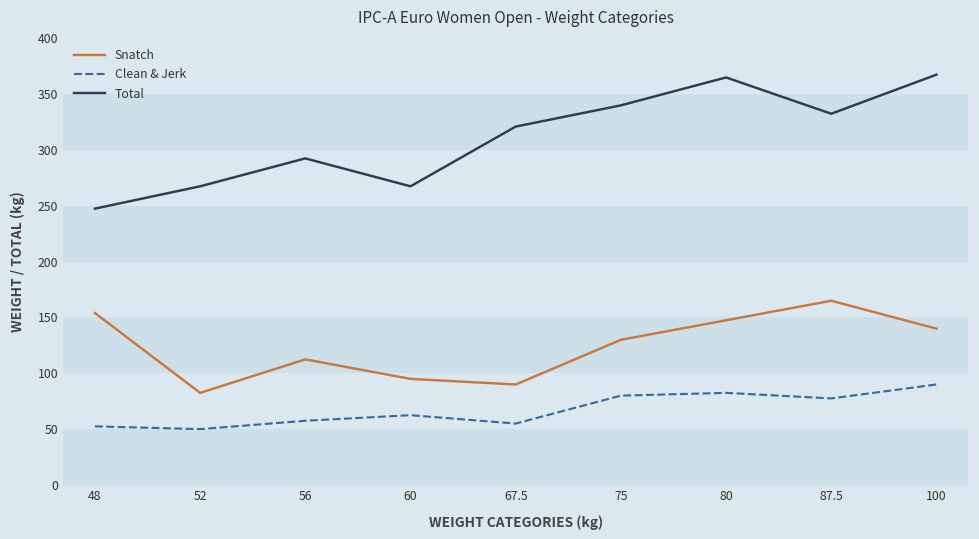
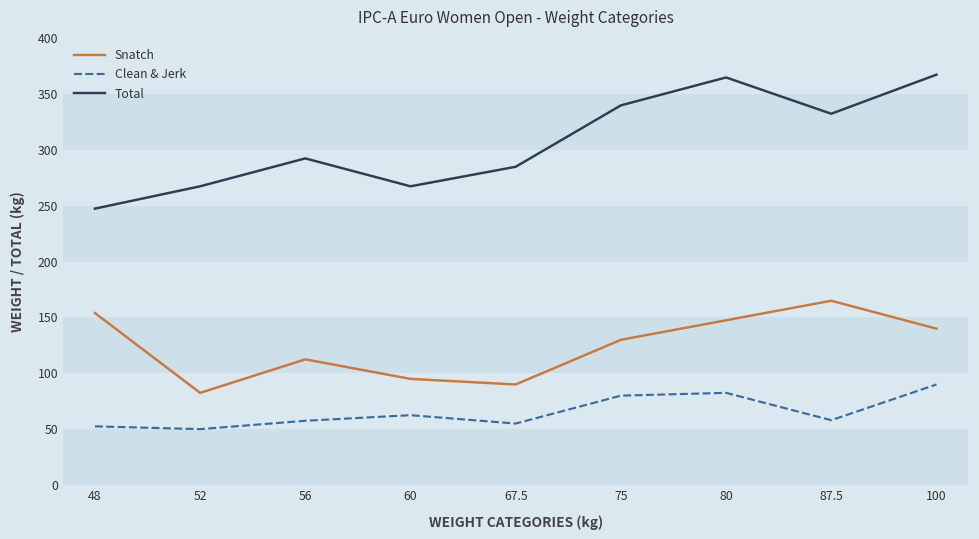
  {
    "Snatch": {
      "48": 154,
      "52": 83,
      "56": 113,
      "60": 95,
      "67.5": 90,
      "75": 130,
      "80": 148,
      "87.5": 165,
      "100": 140
    },
    "Clean & Jerk": {
      "48": 53,
      "52": 50,
      "56": 58,
      "60": 63,
      "67.5": 55,
      "75": 80,
      "80": 83,
-     "87.5": 78,
+     "87.5": 58,
      "100": 90
    },
    "Total": {
      "48": 248,
      "52": 268,
      "56": 293,
      "60": 268,
-     "67.5": 321,
+     "67.5": 285,
      "75": 340,
      "80": 365,
      "87.5": 333,
      "100": 368
    }
  }
